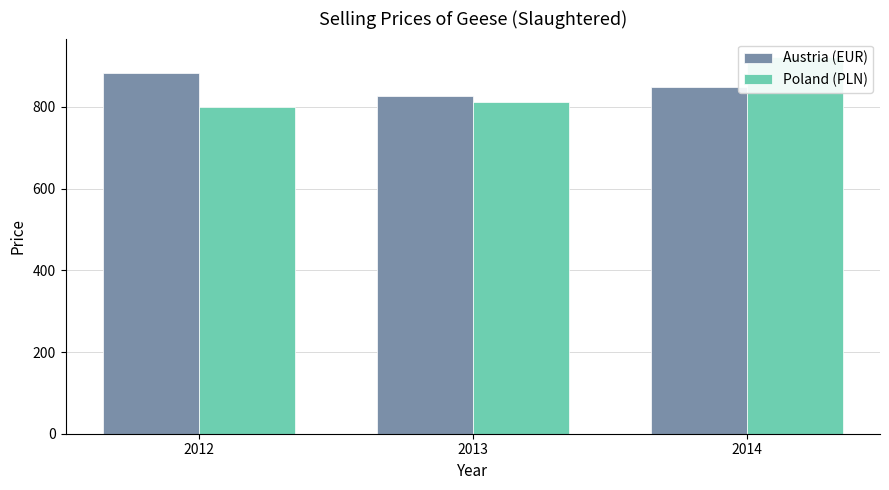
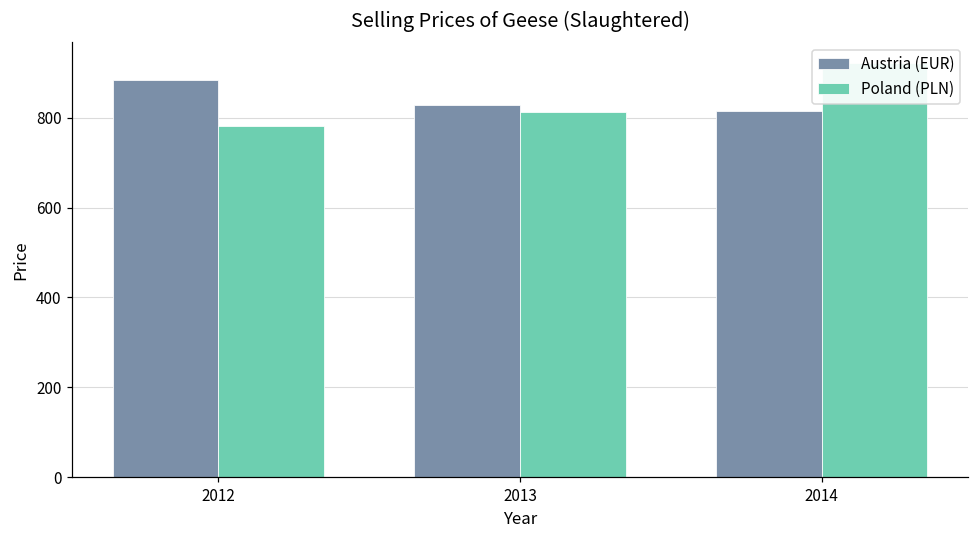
  {
    "Austria (EUR)": {
      "2012": 880,
      "2013": 830,
-     "2014": 850
+     "2014": 820
    },
    "Poland (PLN)": {
-     "2012": 800,
+     "2012": 780,
      "2013": 810
    }
  }
